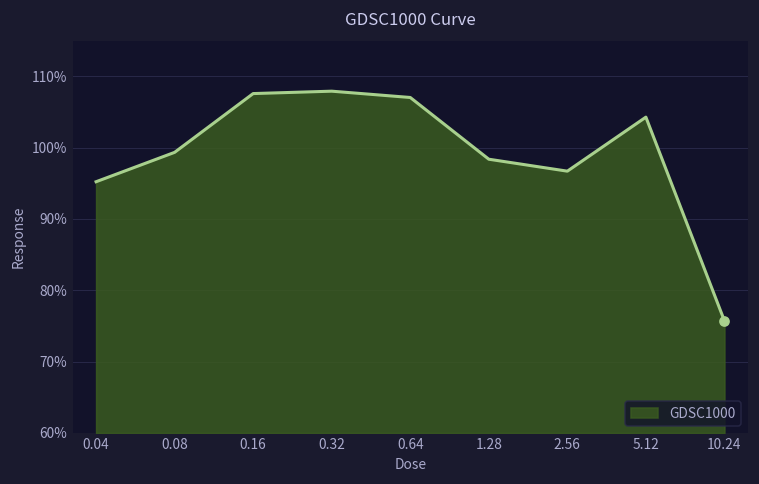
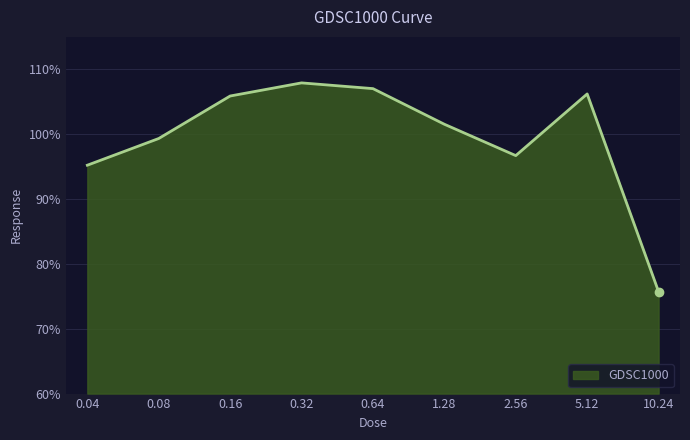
  {
    "GDSC1000": {
      "0.04": "95%",
      "0.08": "99%",
-     "0.16": "108%",
+     "0.16": "106%",
      "0.32": "108%",
      "0.64": "107%",
-     "1.28": "98%",
+     "1.28": "102%",
      "2.56": "97%",
-     "5.12": "104%"
+     "5.12": "106%"
    }
  }
